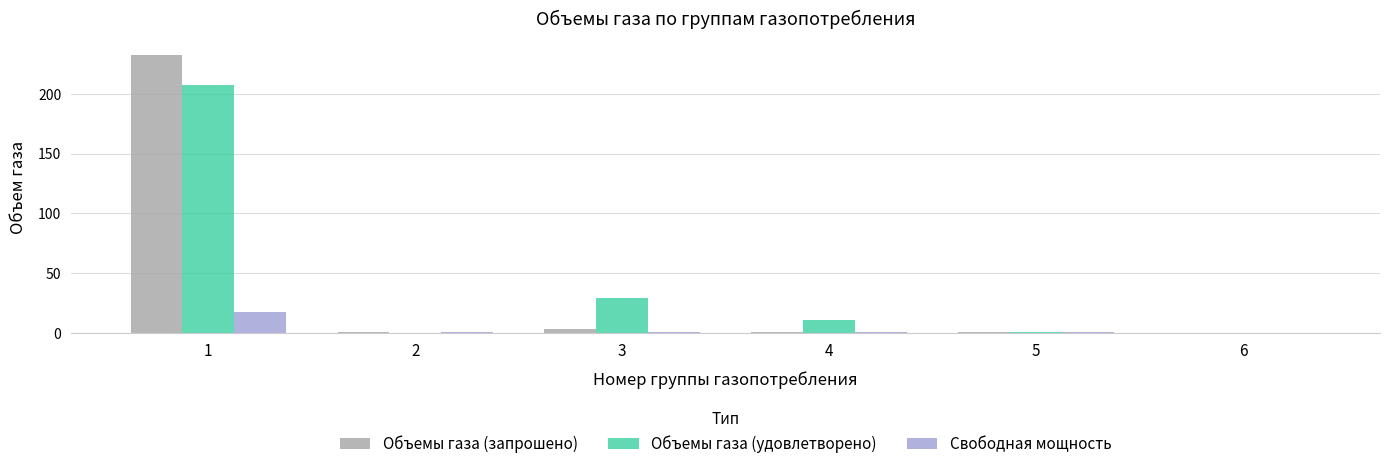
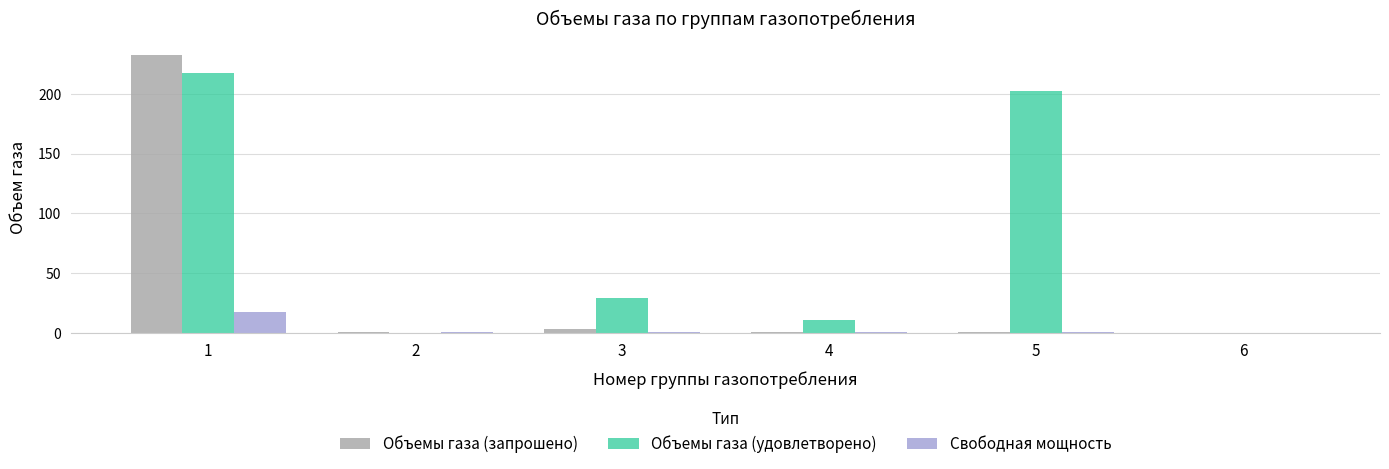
  {
    "Объемы газа (удовлетворено)": {
-     "1": 207,
+     "1": 218,
      "2": 0,
      "3": 29,
      "4": 11,
-     "5": 0
+     "5": 203
    }
  }
